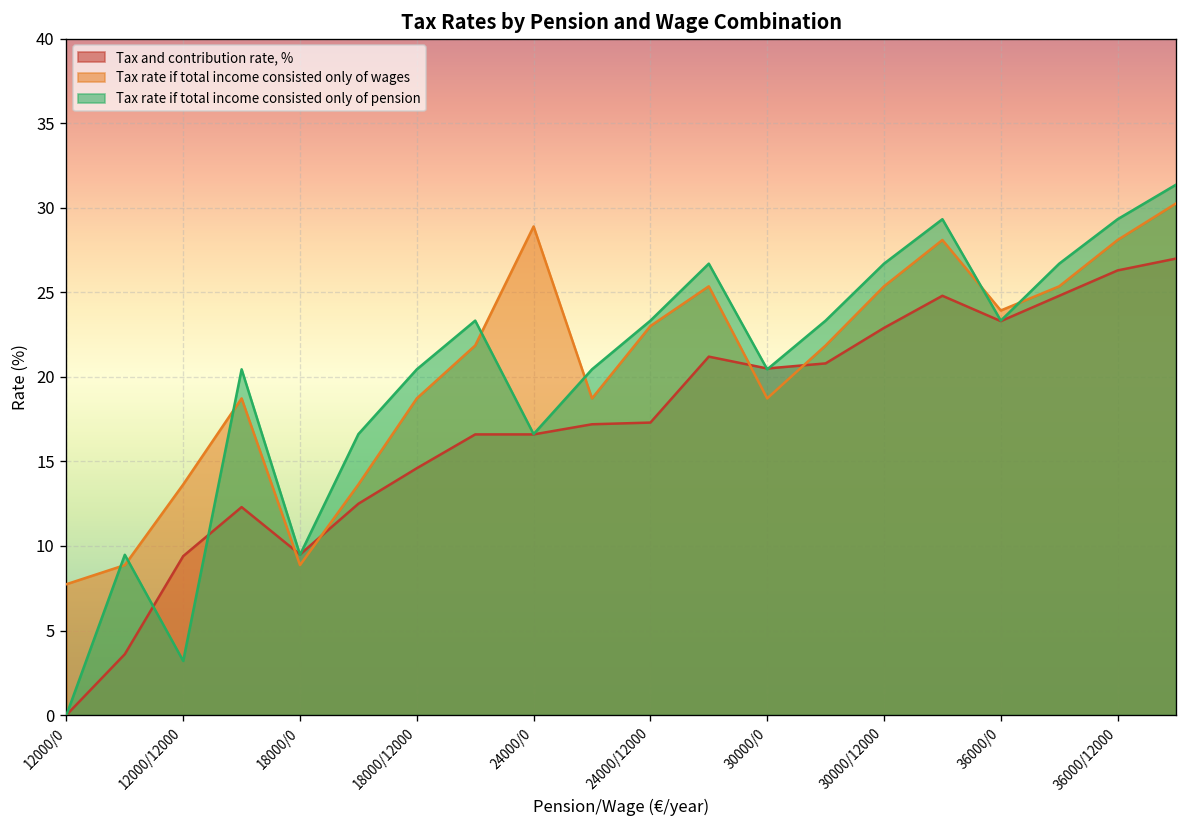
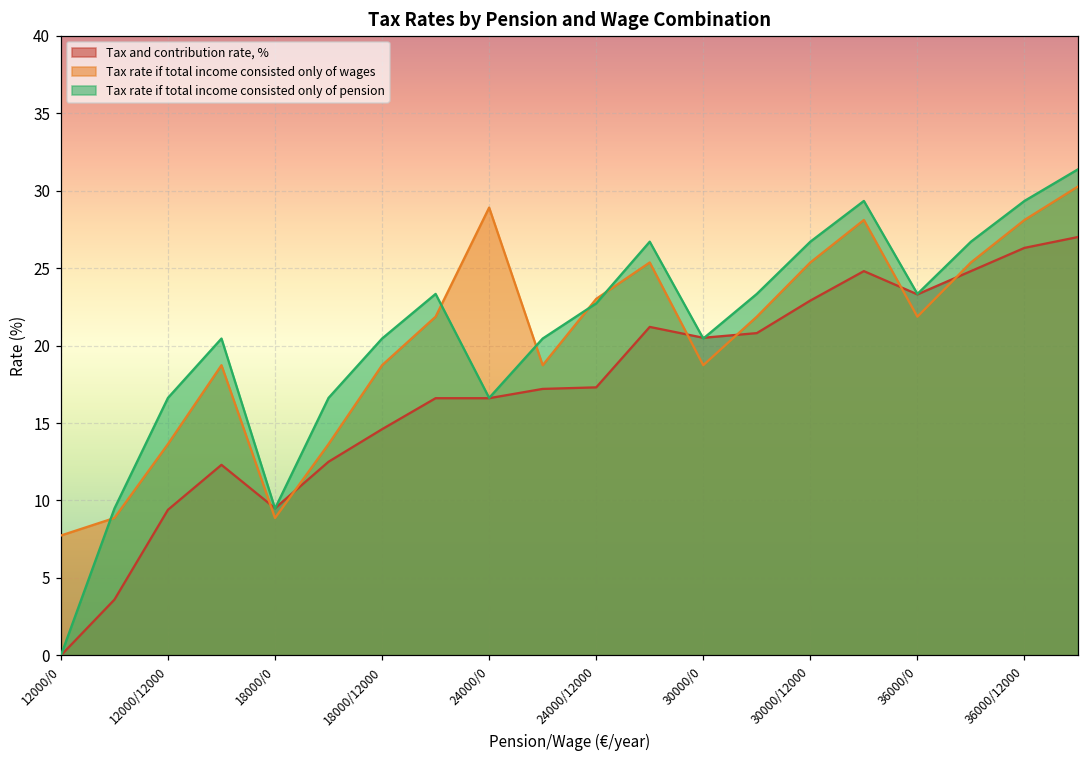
  {
    "Tax and contribution rate, %": {
      "12000/12000": 9.4,
      "18000/12000": 14.6,
      "24000/12000": 17.3,
      "30000/12000": 22.9,
      "36000/12000": 26.3
    },
    "Tax rate if total income consisted only of wages": {
      "12000/0": 7.7,
      "12000/12000": 13.6,
      "18000/0": 8.9,
      "18000/12000": 18.7,
      "24000/0": 28.9,
      "24000/12000": 23.0,
      "30000/0": 18.7,
      "30000/12000": 25.4,
-     "36000/0": 23.9,
+     "36000/0": 21.9,
      "36000/12000": 28.1
    },
    "Tax rate if total income consisted only of pension": {
-     "12000/12000": 3.2,
+     "12000/12000": 16.6,
      "18000/12000": 20.5,
-     "24000/12000": 23.3,
+     "24000/12000": 22.7,
      "30000/12000": 26.7,
      "36000/12000": 29.3
    }
  }
